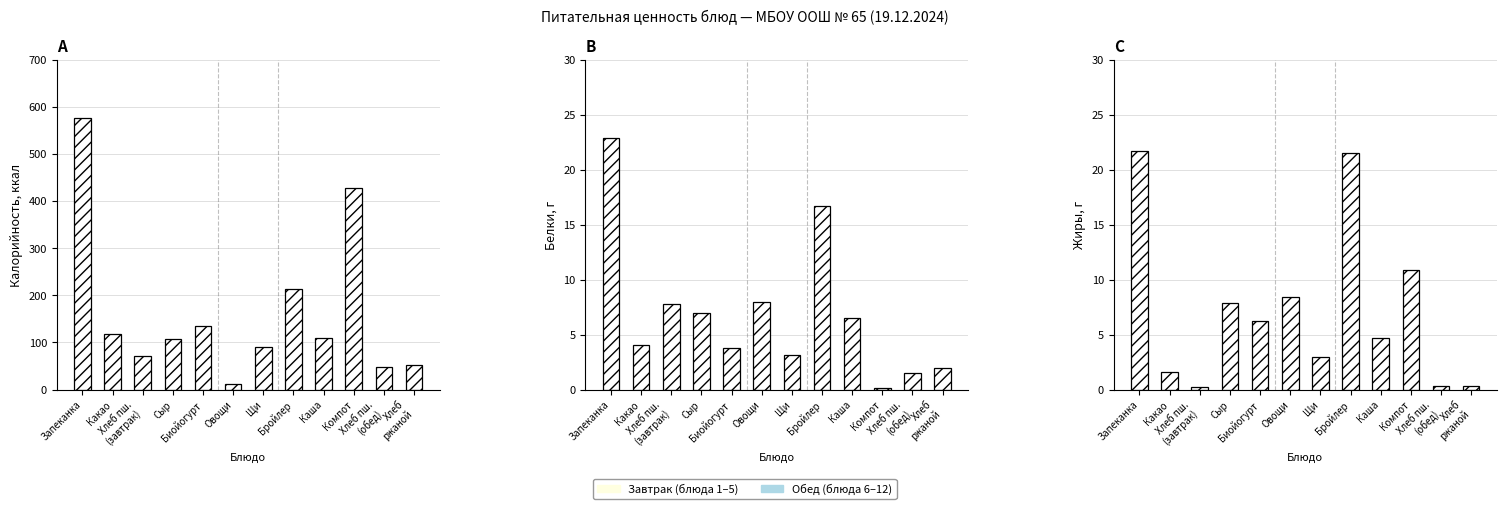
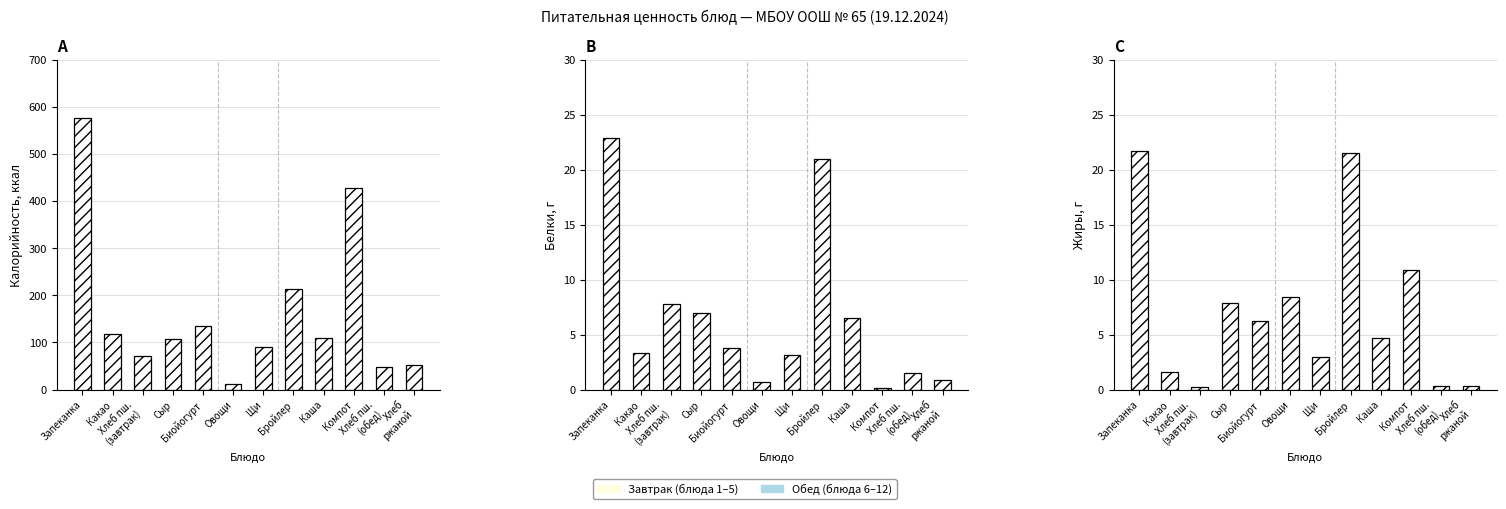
  {
    "A": {
      "Запеканка": 580,
      "Какао": 120,
      "Хлеб пш. (завтрак)": 70,
      "Сыр": 110,
      "Биойогурт": 140,
      "Овощи": 10,
      "Щи": 90,
      "Бройлер": 210,
      "Каша": 110,
      "Компот": 430,
      "Хлеб пш. (обед)": 50,
      "Хлеб ржаной": 50
    },
    "B": {
      "Запеканка": 22.9,
-     "Какао": 4.1,
+     "Какао": 3.3,
      "Хлеб пш. (завтрак)": 7.8,
      "Сыр": 7.0,
      "Биойогурт": 3.8,
-     "Овощи": 7.9,
+     "Овощи": 0.7,
      "Щи": 3.2,
-     "Бройлер": 16.7,
+     "Бройлер": 21.0,
      "Каша": 6.5,
      "Хлеб пш. (обед)": 1.5,
-     "Хлеб ржаной": 2.0
+     "Хлеб ржаной": 0.9
    },
    "C": {
      "Запеканка": 21.7,
      "Какао": 1.6,
      "Хлеб пш. (завтрак)": 0.2,
      "Сыр": 7.9,
      "Биойогурт": 6.2,
      "Овощи": 8.4,
      "Щи": 3.0,
      "Бройлер": 21.5,
      "Каша": 4.7,
      "Компот": 10.8,
      "Хлеб пш. (обед)": 0.4,
      "Хлеб ржаной": 0.4
    }
  }
